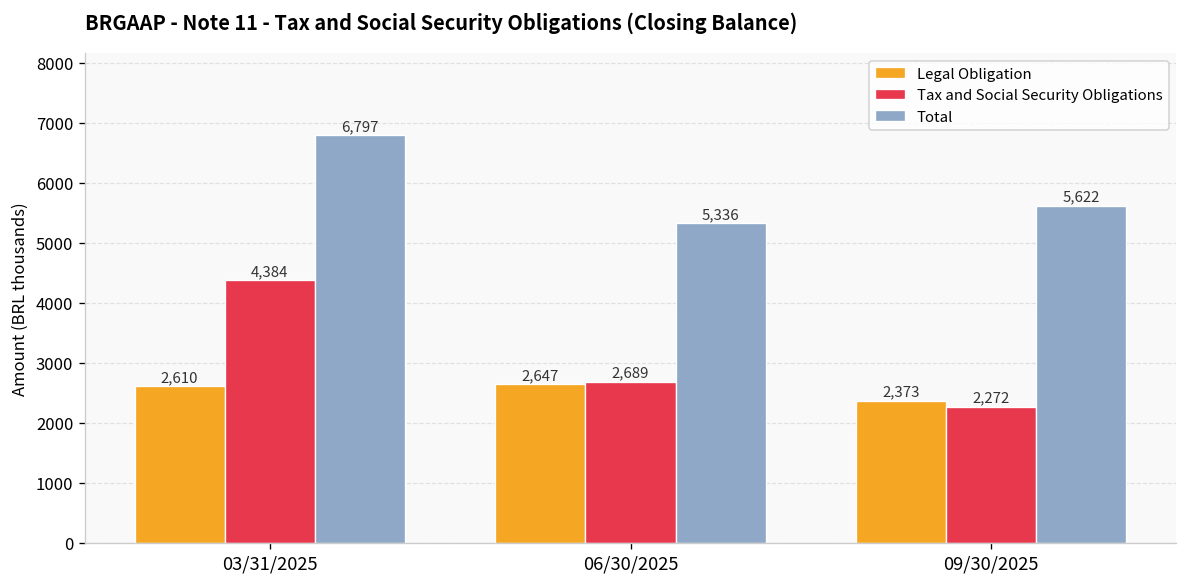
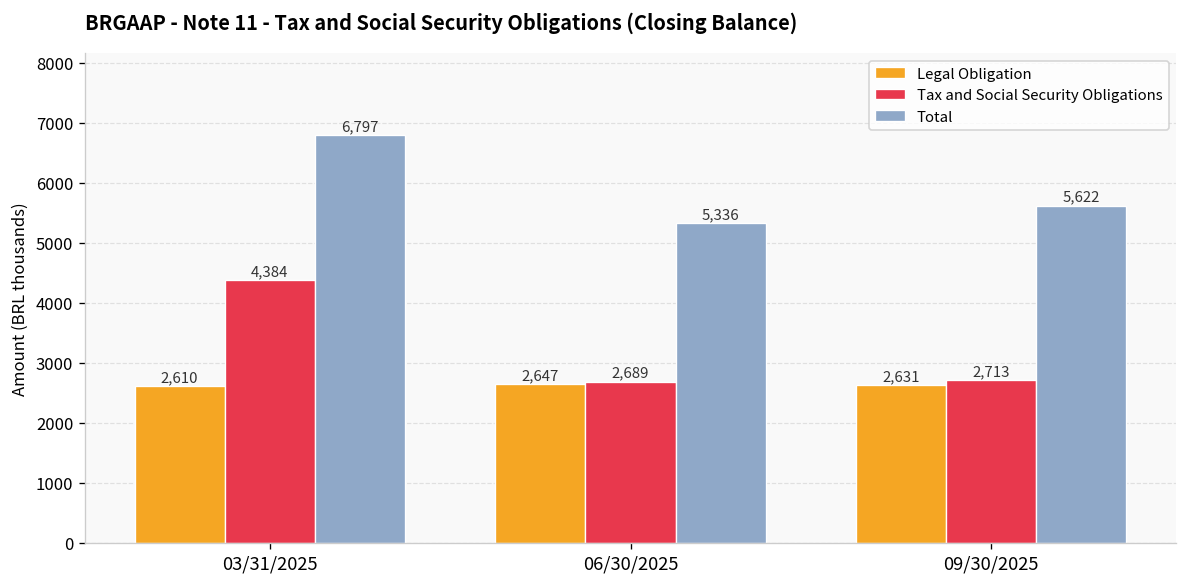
  {
    "Legal Obligation": {
      "03/31/2025": "2,610",
      "06/30/2025": "2,647",
-     "09/30/2025": "2,373"
+     "09/30/2025": "2,631"
    },
    "Tax and Social Security Obligations": {
      "03/31/2025": "4,384",
      "06/30/2025": "2,689",
-     "09/30/2025": "2,272"
+     "09/30/2025": "2,713"
    },
    "Total": {
      "03/31/2025": "6,797",
      "06/30/2025": "5,336",
      "09/30/2025": "5,622"
    }
  }
